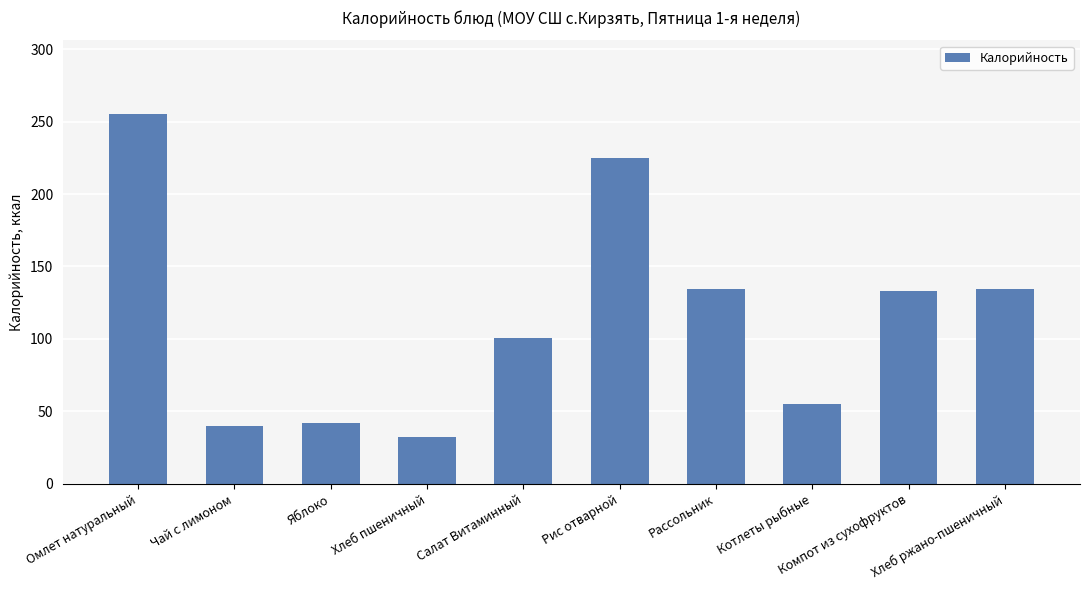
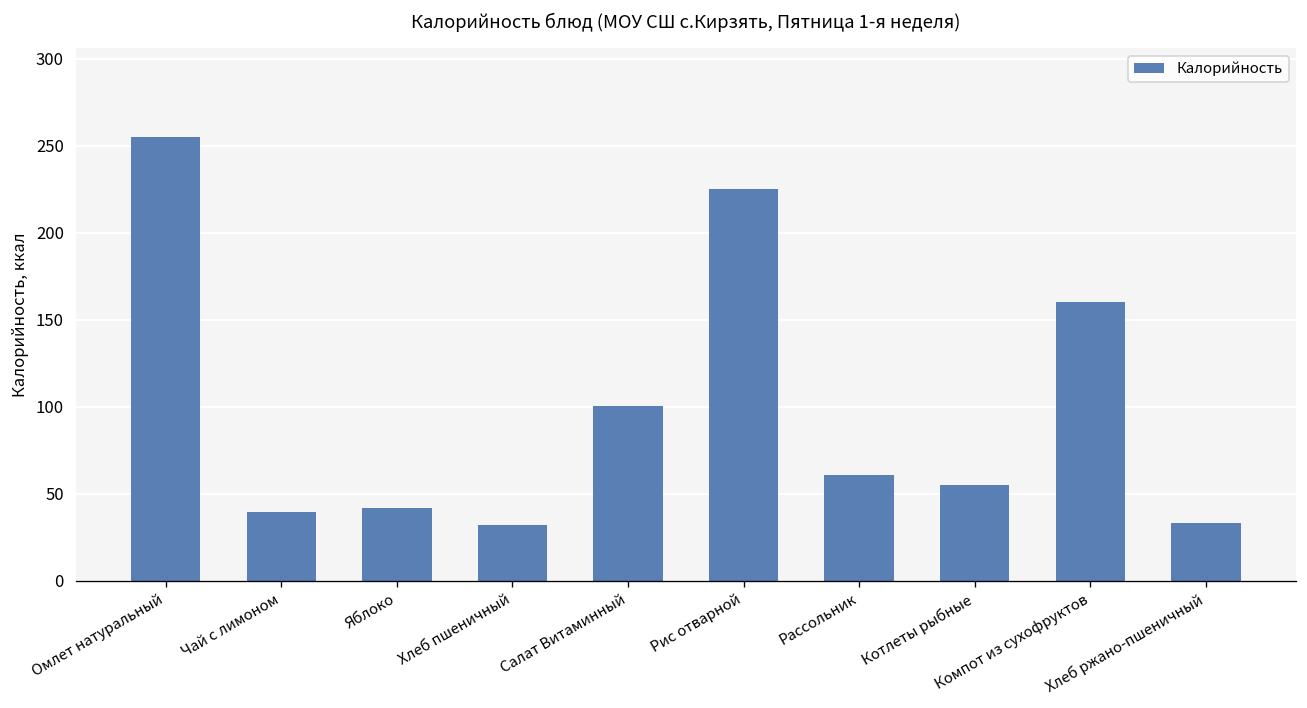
  {
    "Омлет натуральный": 255,
    "Чай с лимоном": 40,
    "Яблоко": 42,
    "Хлеб пшеничный": 32,
    "Салат Витаминный": 101,
    "Рис отварной": 225,
-   "Рассольник": 134,
+   "Рассольник": 61,
    "Котлеты рыбные": 55,
-   "Компот из сухофруктов": 133,
-   "Хлеб ржано-пшеничный": 135
+   "Компот из сухофруктов": 160,
+   "Хлеб ржано-пшеничный": 33
  }
